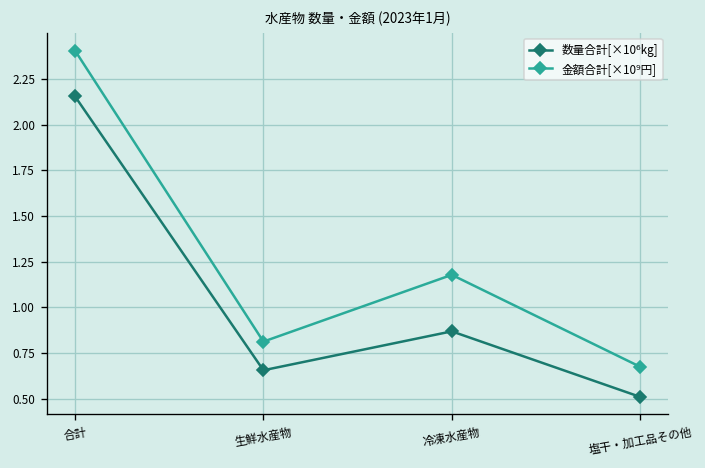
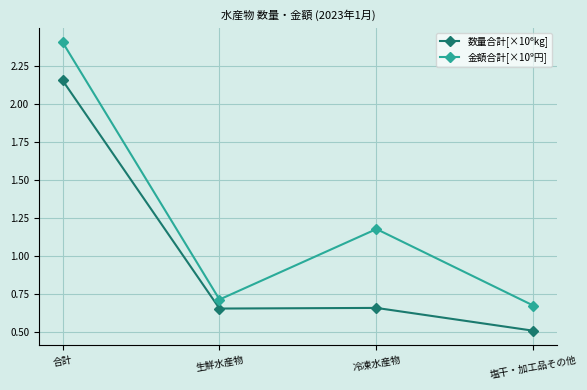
  {
    "数量合計[×10⁶kg]": {
      "合計": 2.15,
      "生鮮水産物": 0.66,
-     "冷凍水産物": 0.87,
+     "冷凍水産物": 0.66,
      "塩干・加工品その他": 0.51
    },
    "金額合計[×10⁹円]": {
      "合計": 2.41,
-     "生鮮水産物": 0.81,
+     "生鮮水産物": 0.72,
      "冷凍水産物": 1.18,
      "塩干・加工品その他": 0.68
    }
  }
